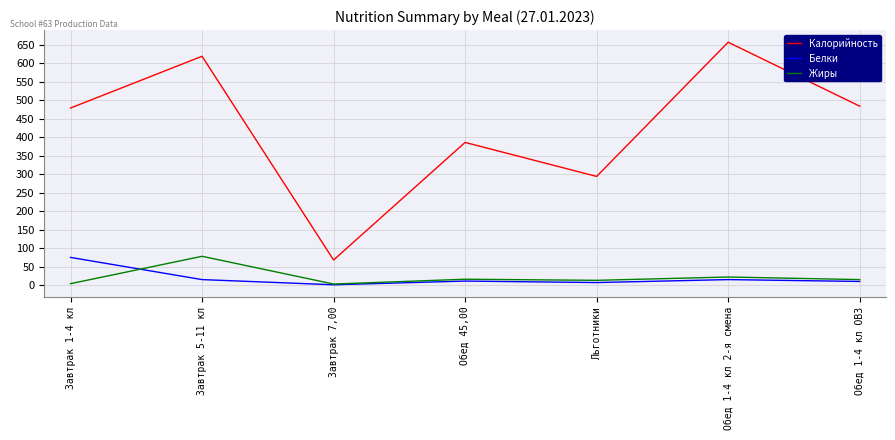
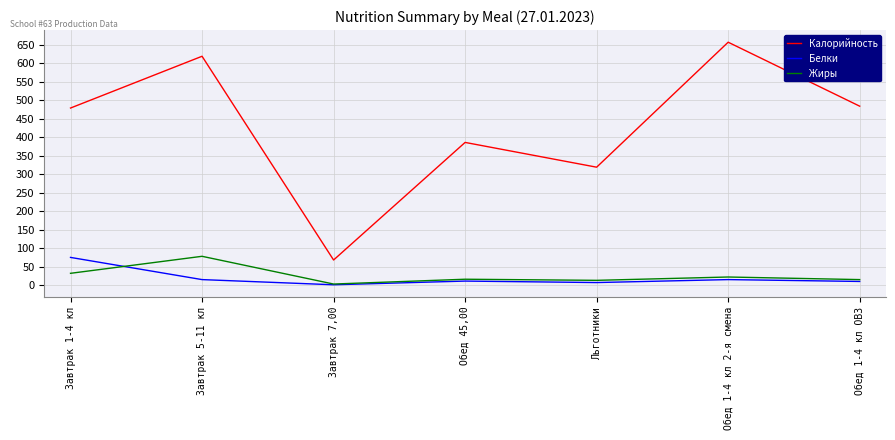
  {
    "Калорийность": {
      "Завтрак 1-4 кл": 480,
      "Завтрак 5-11 кл": 620,
      "Завтрак 7,00": 70,
      "Обед 45,00": 390,
-     "Льготники": 290,
+     "Льготники": 320,
      "Обед 1-4 кл 2-я смена": 660,
      "Обед 1-4 кл ОВЗ": 480
    },
    "Белки": {
      "Завтрак 1-4 кл": 80,
      "Завтрак 5-11 кл": 20,
      "Обед 1-4 кл 2-я смена": 20
    },
    "Жиры": {
-     "Завтрак 1-4 кл": 0,
+     "Завтрак 1-4 кл": 30,
      "Завтрак 5-11 кл": 80,
      "Обед 1-4 кл 2-я смена": 20
    }
  }
